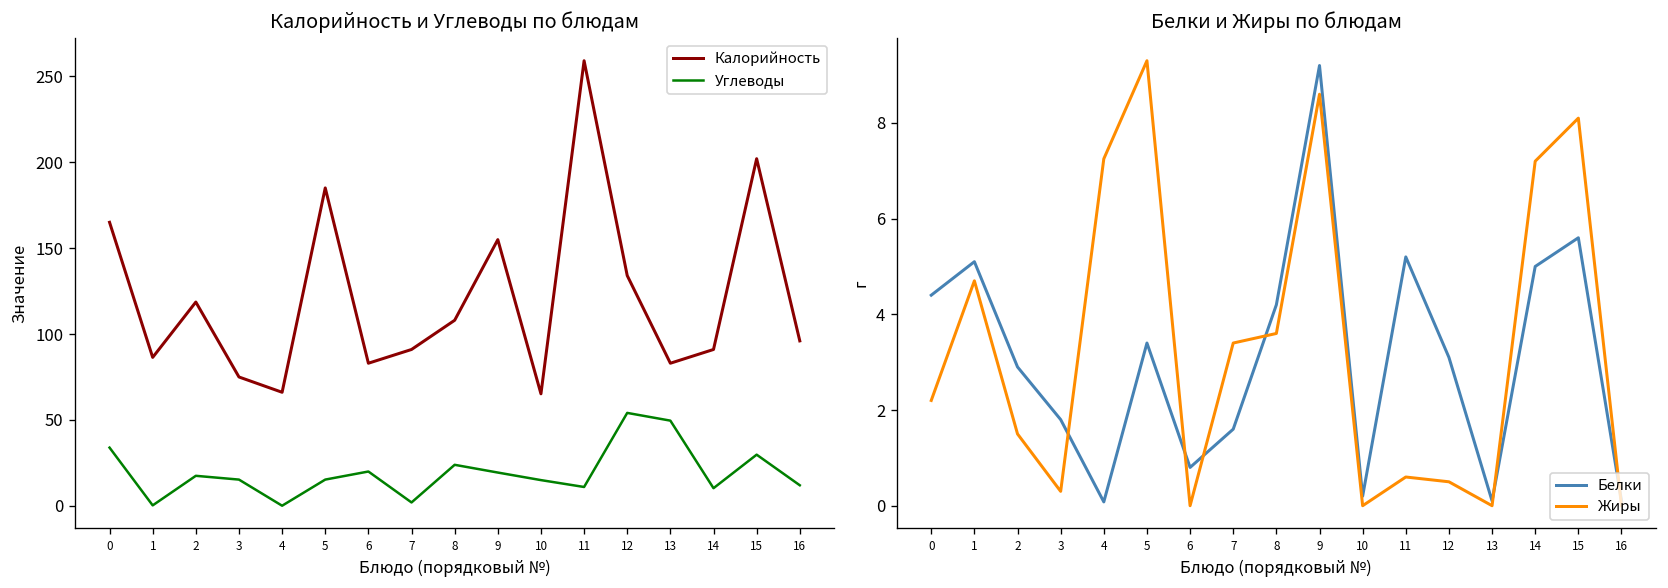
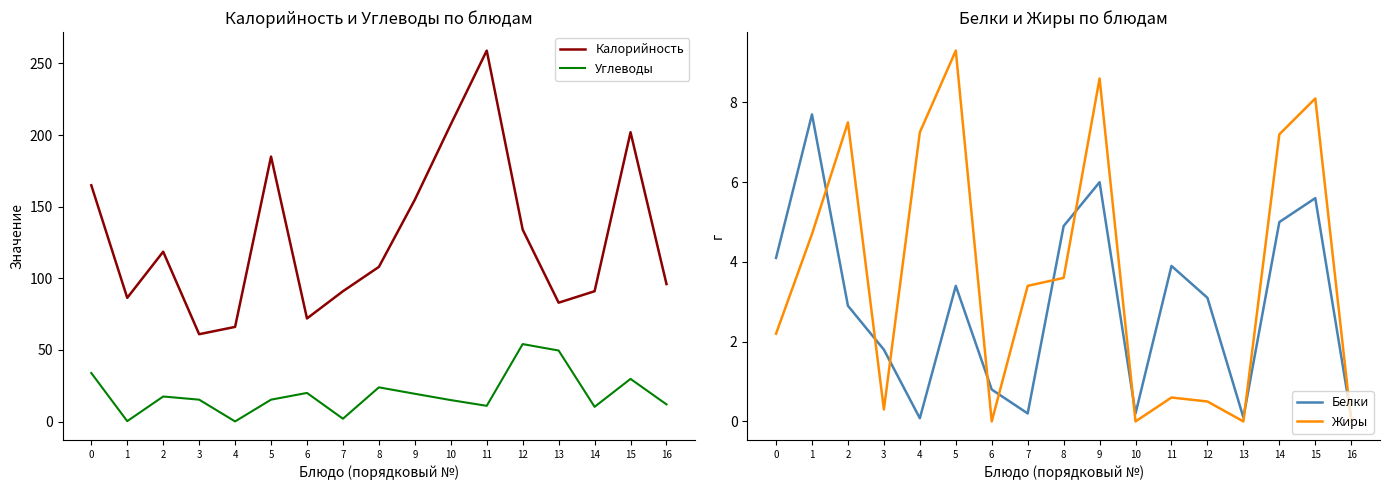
  {
    "Калорийность и Углеводы по блюдам": {
      "Калорийность": {
        "0": 165,
        "1": 86,
        "2": 119,
-       "3": 75,
+       "3": 61,
        "4": 66,
        "5": 185,
-       "6": 83,
+       "6": 72,
        "7": 91,
        "8": 108,
        "9": 155,
-       "10": 65,
+       "10": 208,
        "11": 259,
        "12": 134,
        "13": 83,
        "14": 91,
        "15": 202,
        "16": 96
      },
      "Углеводы": {
        "0": 34,
        "1": 0,
        "2": 18,
        "3": 15,
        "4": 0,
        "5": 15,
        "6": 20,
        "7": 2,
        "8": 24,
        "9": 19,
        "10": 15,
        "11": 11,
        "12": 54,
        "13": 50,
        "14": 10,
        "15": 30,
        "16": 12
      }
    },
    "Белки и Жиры по блюдам": {
      "Белки": {
-       "0": 4.4,
-       "1": 5.1,
+       "0": 4.1,
+       "1": 7.7,
        "2": 2.9,
        "3": 1.8,
        "4": 0.1,
        "5": 3.4,
        "6": 0.8,
-       "7": 1.6,
-       "8": 4.2,
-       "9": 9.2,
+       "7": 0.2,
+       "8": 4.9,
+       "9": 6.0,
        "10": 0.2,
-       "11": 5.2,
+       "11": 3.9,
        "12": 3.1,
        "13": 0.1,
        "14": 5.0,
        "15": 5.6
      },
      "Жиры": {
        "0": 2.2,
        "1": 4.7,
-       "2": 1.5,
+       "2": 7.5,
        "3": 0.3,
        "4": 7.3,
        "5": 9.3,
        "6": 0.0,
        "7": 3.4,
        "8": 3.6,
        "9": 8.6,
        "10": 0.0,
        "11": 0.6,
        "12": 0.5,
        "13": 0.0,
        "14": 7.2,
        "15": 8.1
      }
    }
  }
